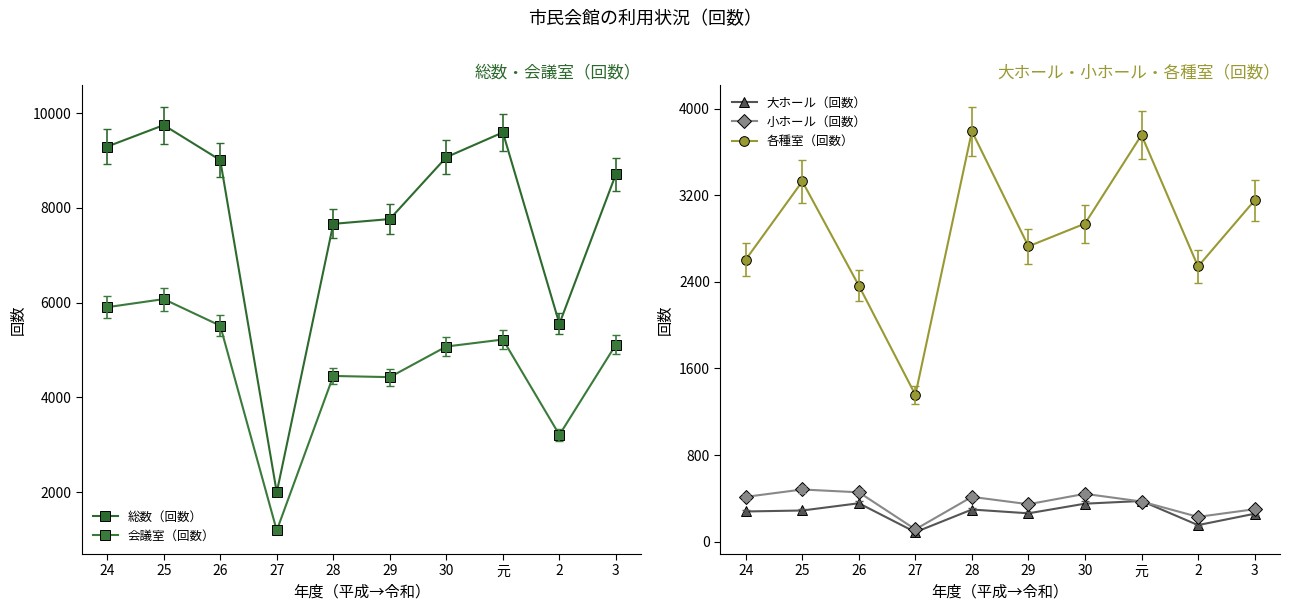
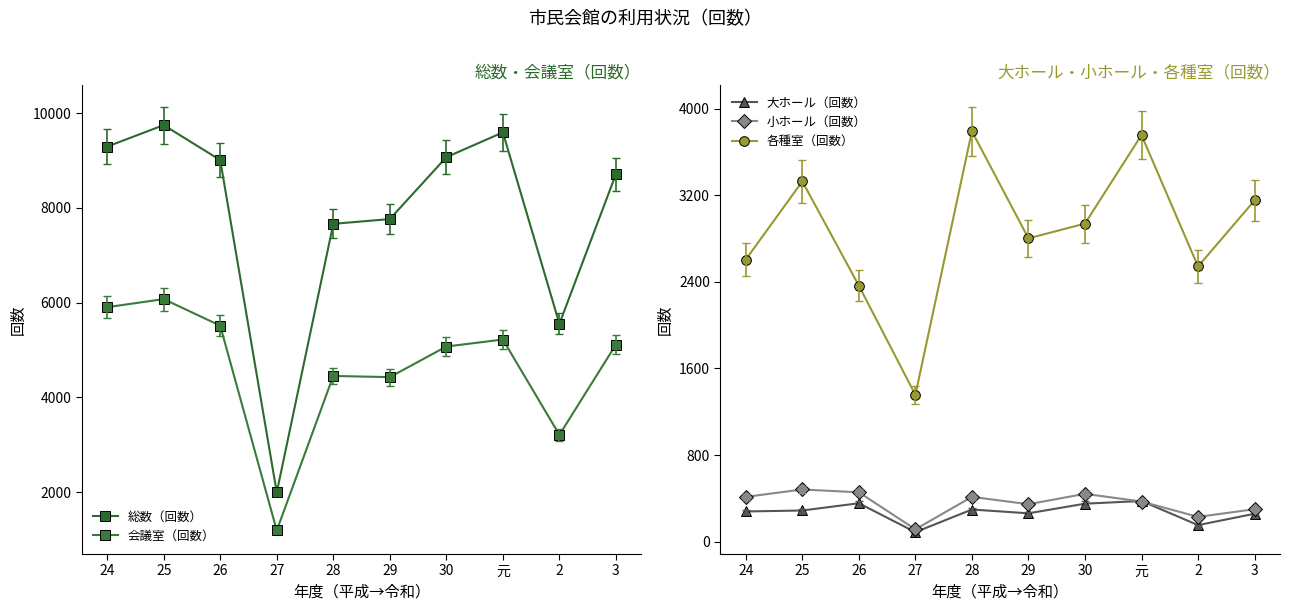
  {
    "大ホール・小ホール・各種室（回数）": {
      "小ホール（回数）": {
        "24": 410,
        "25": 480,
        "26": 460,
        "28": 410,
        "30": 440
      },
      "各種室（回数）": {
        "24": 2610,
        "25": 3330,
        "26": 2370,
        "27": 1360,
        "28": 3790,
-       "29": 2730,
+       "29": 2800,
        "30": 2940,
        "元": 3760,
        "2": 2540,
        "3": 3150
      }
    }
  }
